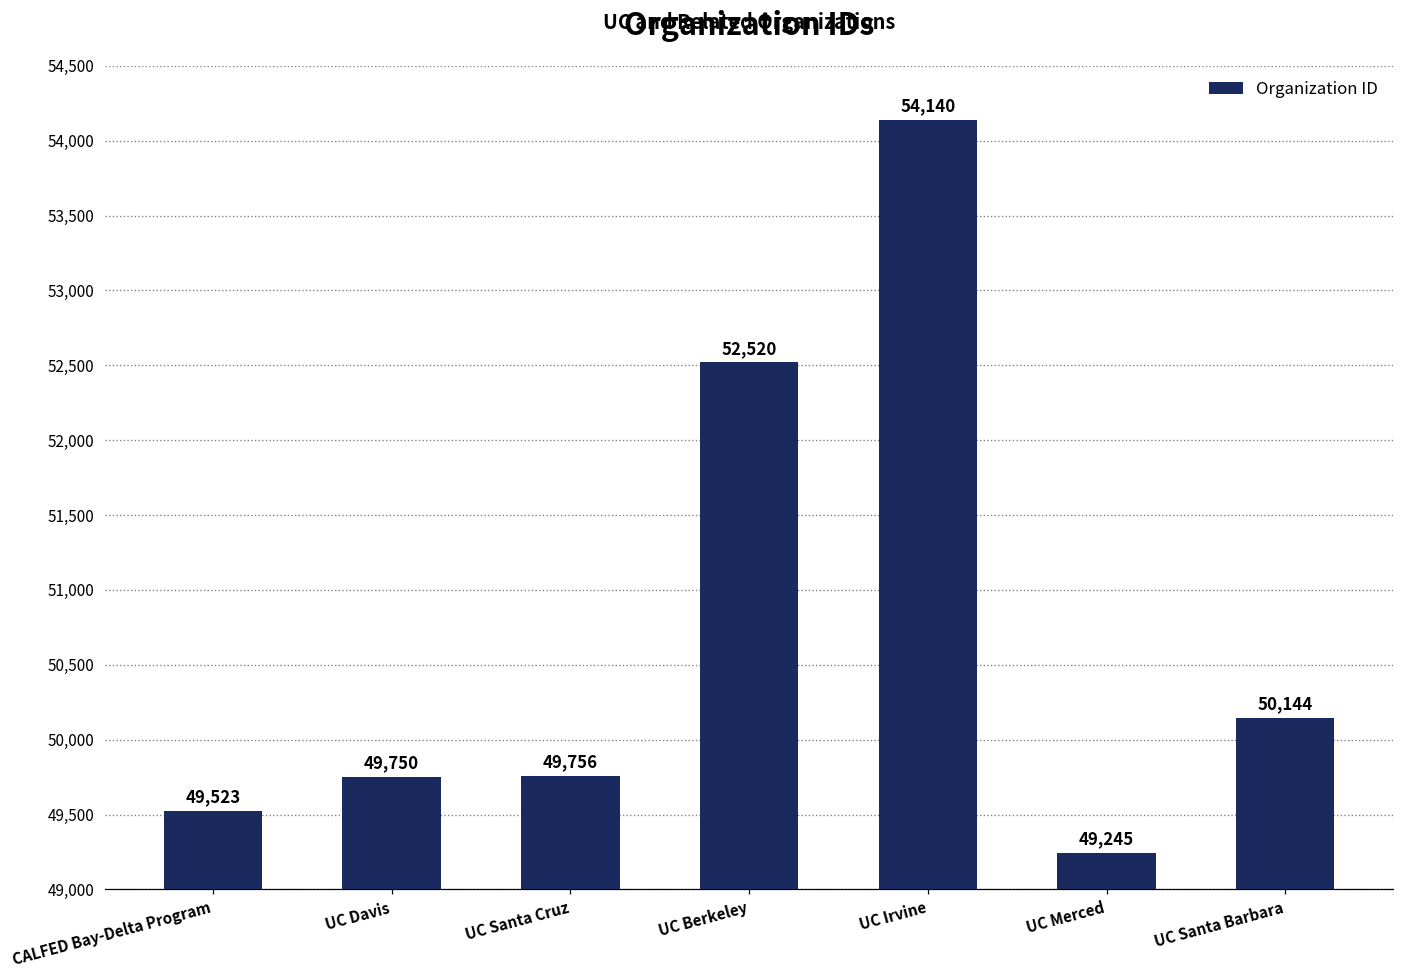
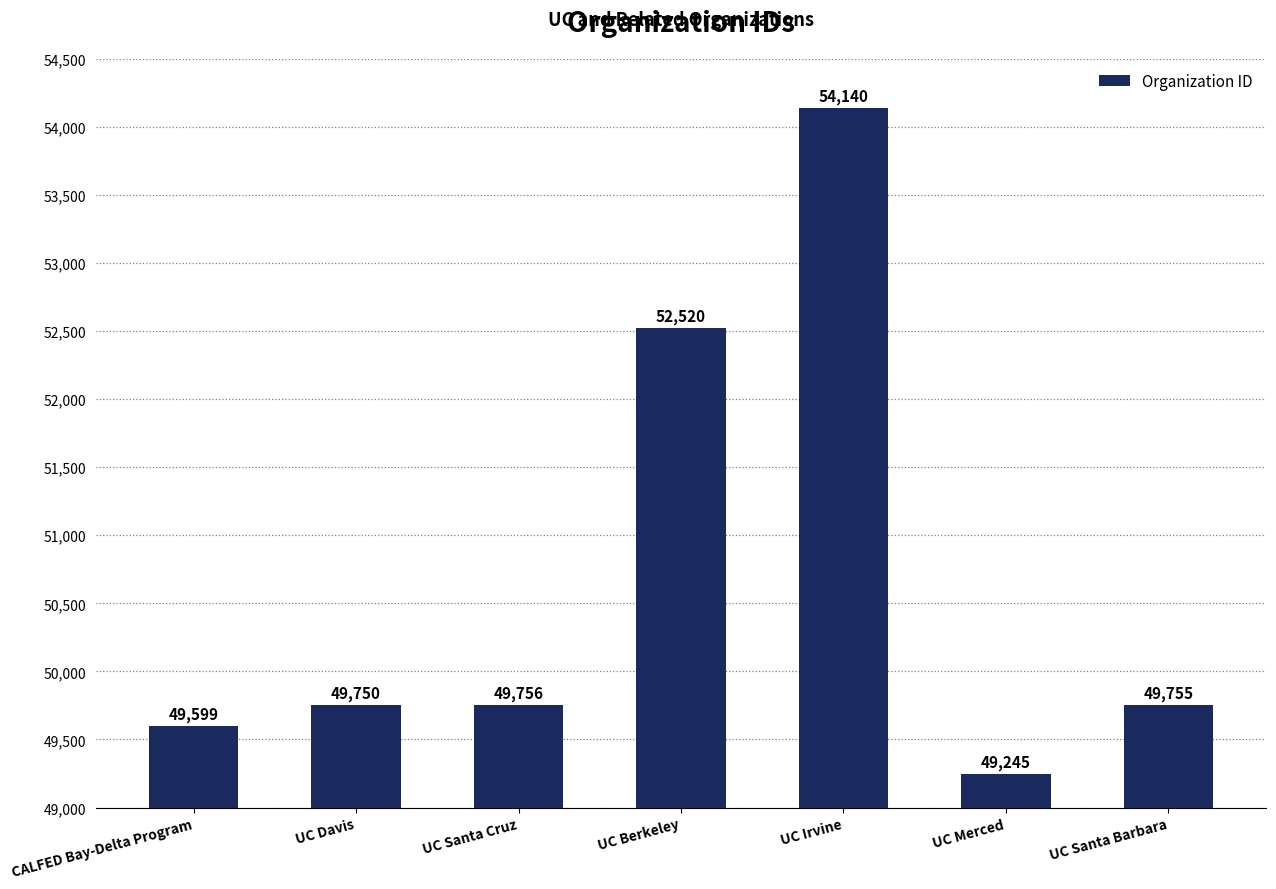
  {
-   "CALFED Bay-Delta Program": "49,523",
+   "CALFED Bay-Delta Program": "49,599",
    "UC Davis": "49,750",
    "UC Santa Cruz": "49,756",
    "UC Berkeley": "52,520",
    "UC Irvine": "54,140",
    "UC Merced": "49,245",
-   "UC Santa Barbara": "50,144"
+   "UC Santa Barbara": "49,755"
  }
